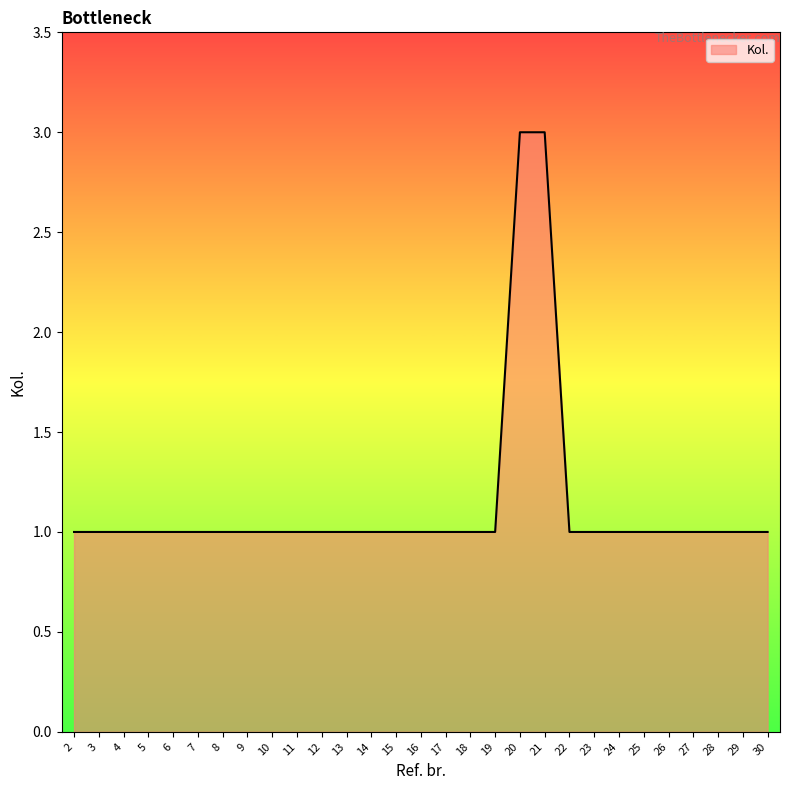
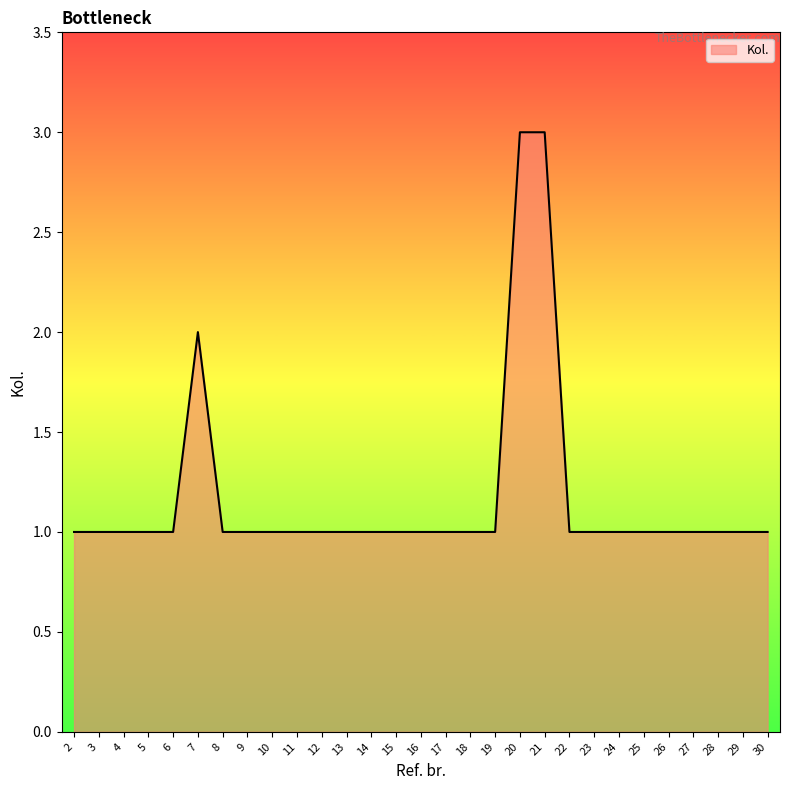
  {
    "2": 1,
    "3": 1,
    "4": 1,
    "5": 1,
    "6": 1,
-   "7": 1,
+   "7": 2,
    "8": 1,
    "9": 1,
    "10": 1,
    "11": 1,
    "12": 1,
    "13": 1,
    "14": 1,
    "15": 1,
    "16": 1,
    "17": 1,
    "18": 1,
    "19": 1,
    "20": 3,
    "21": 3,
    "22": 1,
    "23": 1,
    "24": 1,
    "25": 1,
    "26": 1,
    "27": 1,
    "28": 1,
    "29": 1,
    "30": 1
  }
